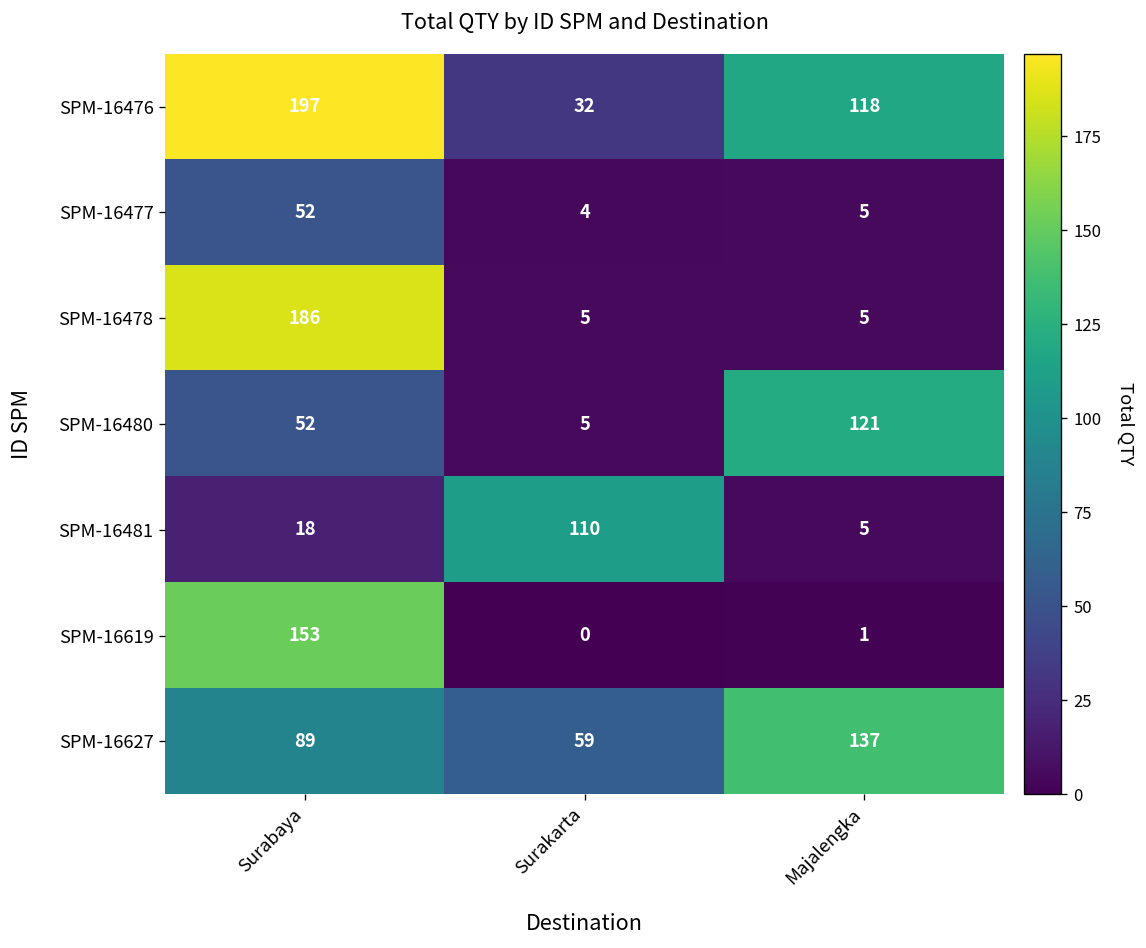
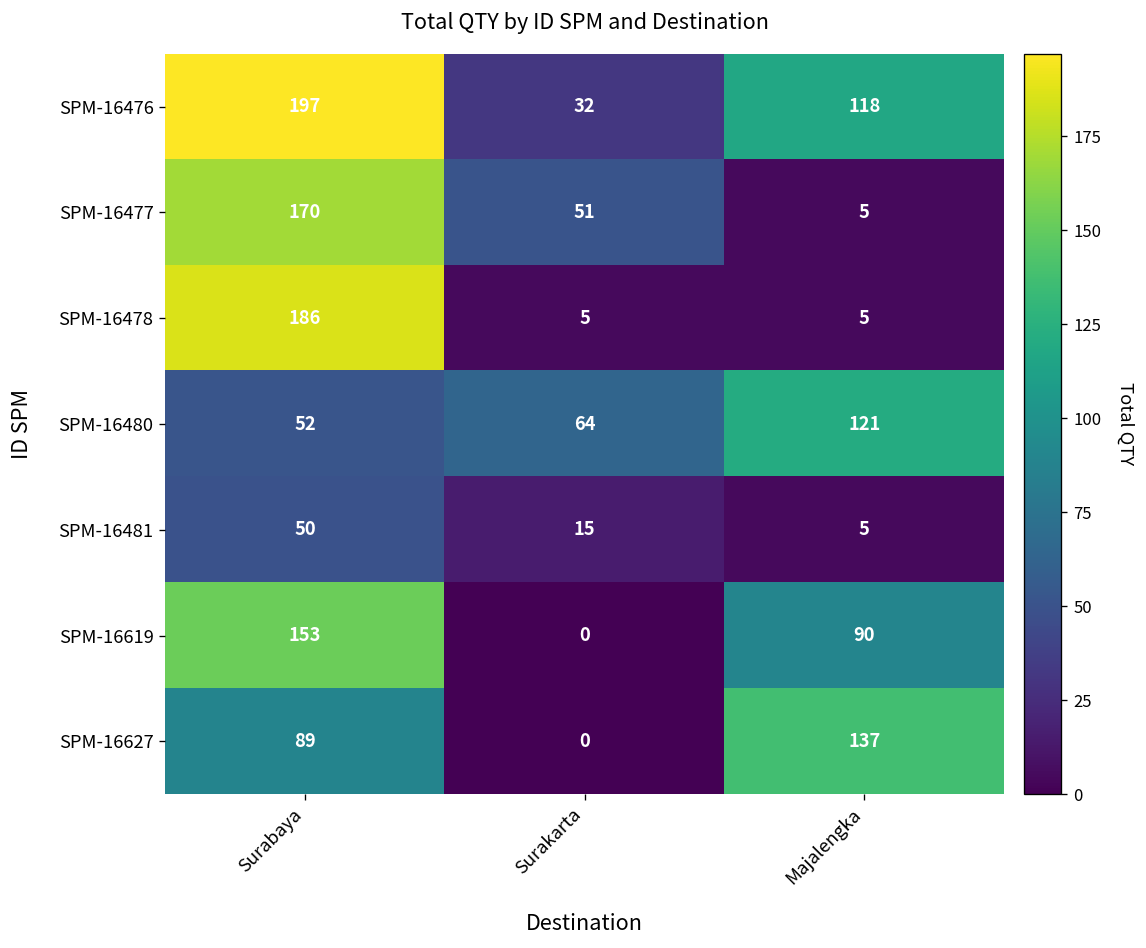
  {
    "SPM-16476": {
      "Surabaya": 197,
      "Surakarta": 32,
      "Majalengka": 118
    },
    "SPM-16477": {
-     "Surabaya": 52,
-     "Surakarta": 4,
+     "Surabaya": 170,
+     "Surakarta": 51,
      "Majalengka": 5
    },
    "SPM-16478": {
      "Surabaya": 186,
      "Surakarta": 5,
      "Majalengka": 5
    },
    "SPM-16480": {
      "Surabaya": 52,
-     "Surakarta": 5,
+     "Surakarta": 64,
      "Majalengka": 121
    },
    "SPM-16481": {
-     "Surabaya": 18,
-     "Surakarta": 110,
+     "Surabaya": 50,
+     "Surakarta": 15,
      "Majalengka": 5
    },
    "SPM-16619": {
      "Surabaya": 153,
      "Surakarta": 0,
-     "Majalengka": 1
+     "Majalengka": 90
    },
    "SPM-16627": {
      "Surabaya": 89,
-     "Surakarta": 59,
+     "Surakarta": 0,
      "Majalengka": 137
    }
  }
